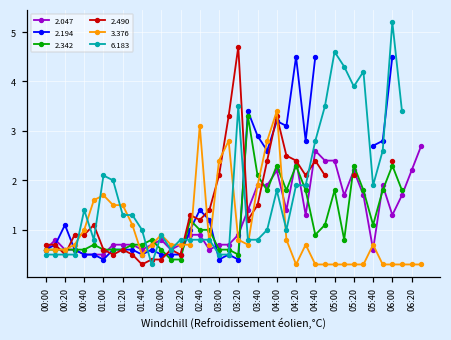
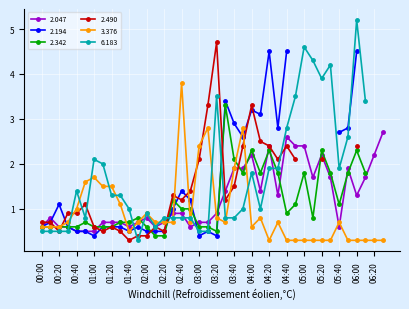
  {
    "2.047": {
      "01:00": 0.5,
      "01:20": 0.7,
      "01:40": 0.6,
      "02:00": 0.8,
      "02:40": 0.9,
      "03:00": 0.7,
      "03:20": 0.9,
      "04:00": 2.2,
      "04:40": 2.6,
      "05:00": 2.4,
      "05:20": 2.2,
      "05:40": 0.6,
      "06:00": 1.3,
      "06:20": 2.2
    },
    "2.194": {
      "00:20": 1.1,
      "01:00": 0.4,
      "02:00": 0.5,
      "02:40": 1.4,
      "03:00": 0.4,
      "03:20": 0.4,
      "03:40": 2.9,
      "04:00": 3.2,
      "04:20": 4.5,
      "04:40": 4.5,
      "05:40": 2.7,
      "06:00": 4.5
    },
    "2.342": {
      "00:40": 0.6,
      "01:40": 0.7,
      "02:00": 0.6,
      "02:20": 0.4,
      "02:40": 1.0,
      "03:00": 0.6,
      "03:20": 0.5,
      "03:40": 2.1,
      "04:00": 2.3,
      "04:20": 2.3,
      "04:40": 0.9,
      "05:00": 1.8,
      "05:20": 2.3,
      "05:40": 1.1,
      "06:00": 2.3
    },
    "2.490": {
      "00:00": 0.7,
      "00:40": 0.9,
      "01:40": 0.3,
      "02:00": 0.4,
      "02:40": 1.2,
      "03:00": 2.1,
      "03:20": 4.7,
      "03:40": 1.5,
      "04:00": 3.3,
      "04:40": 2.4,
      "05:20": 2.1,
      "06:00": 2.4
    },
    "3.376": {
      "00:40": 1.0,
      "01:00": 1.7,
      "01:20": 1.5,
-     "02:40": 3.1,
+     "02:40": 3.8,
      "03:00": 2.4,
      "03:20": 0.8,
-     "04:00": 3.4,
+     "04:00": 0.6,
      "04:20": 0.3,
      "04:40": 0.3,
      "05:00": 0.3,
      "05:20": 0.3,
      "05:40": 0.7,
      "06:00": 0.3,
      "06:20": 0.3
    },
    "6.183": {
      "00:00": 0.5,
      "00:40": 1.4,
      "01:00": 2.1,
      "01:20": 1.3,
      "01:40": 1.0,
      "02:20": 0.8,
      "02:40": 0.8,
      "03:00": 0.5,
      "03:20": 3.5,
      "03:40": 0.8,
      "04:00": 1.8,
      "04:20": 1.9,
      "04:40": 2.8,
      "05:00": 4.6,
      "05:20": 3.9,
      "05:40": 1.9,
      "06:00": 5.2
    }
  }
